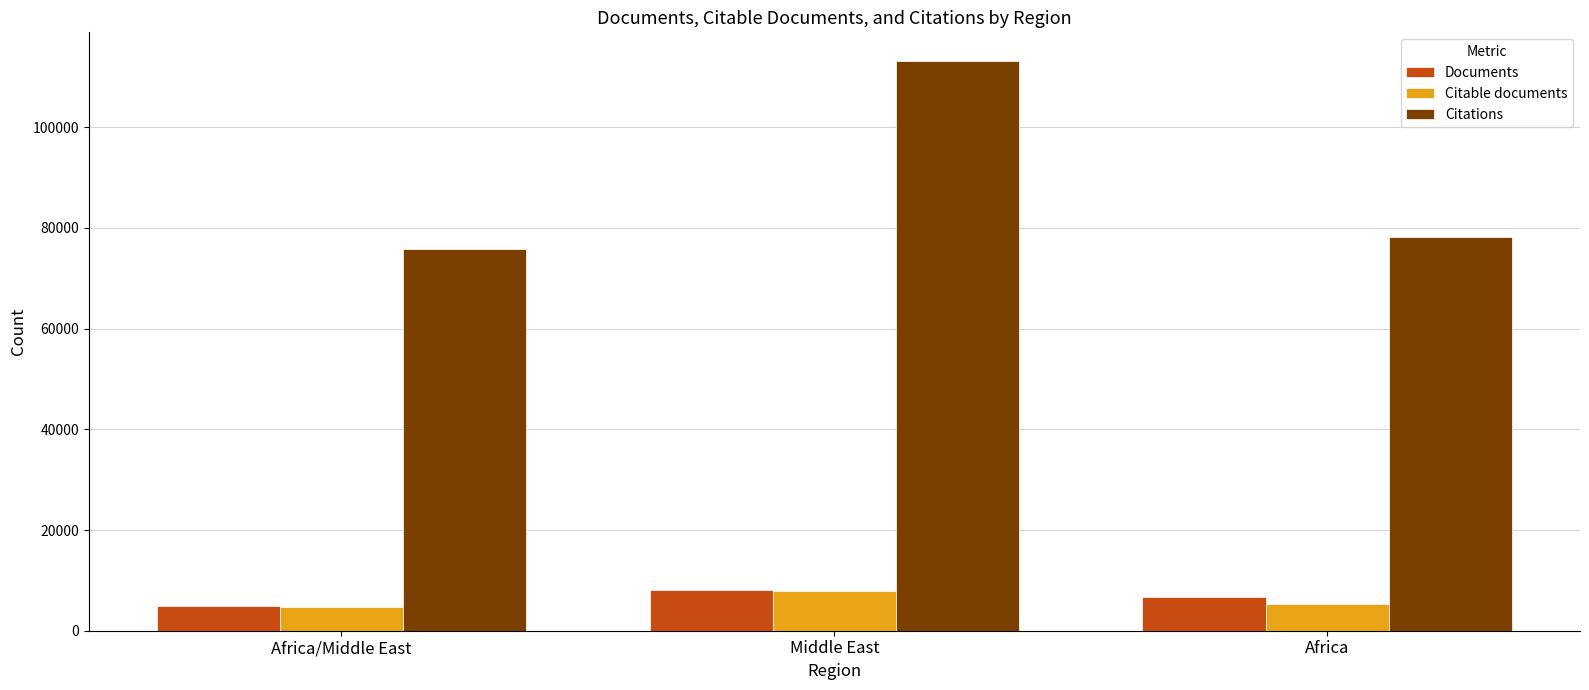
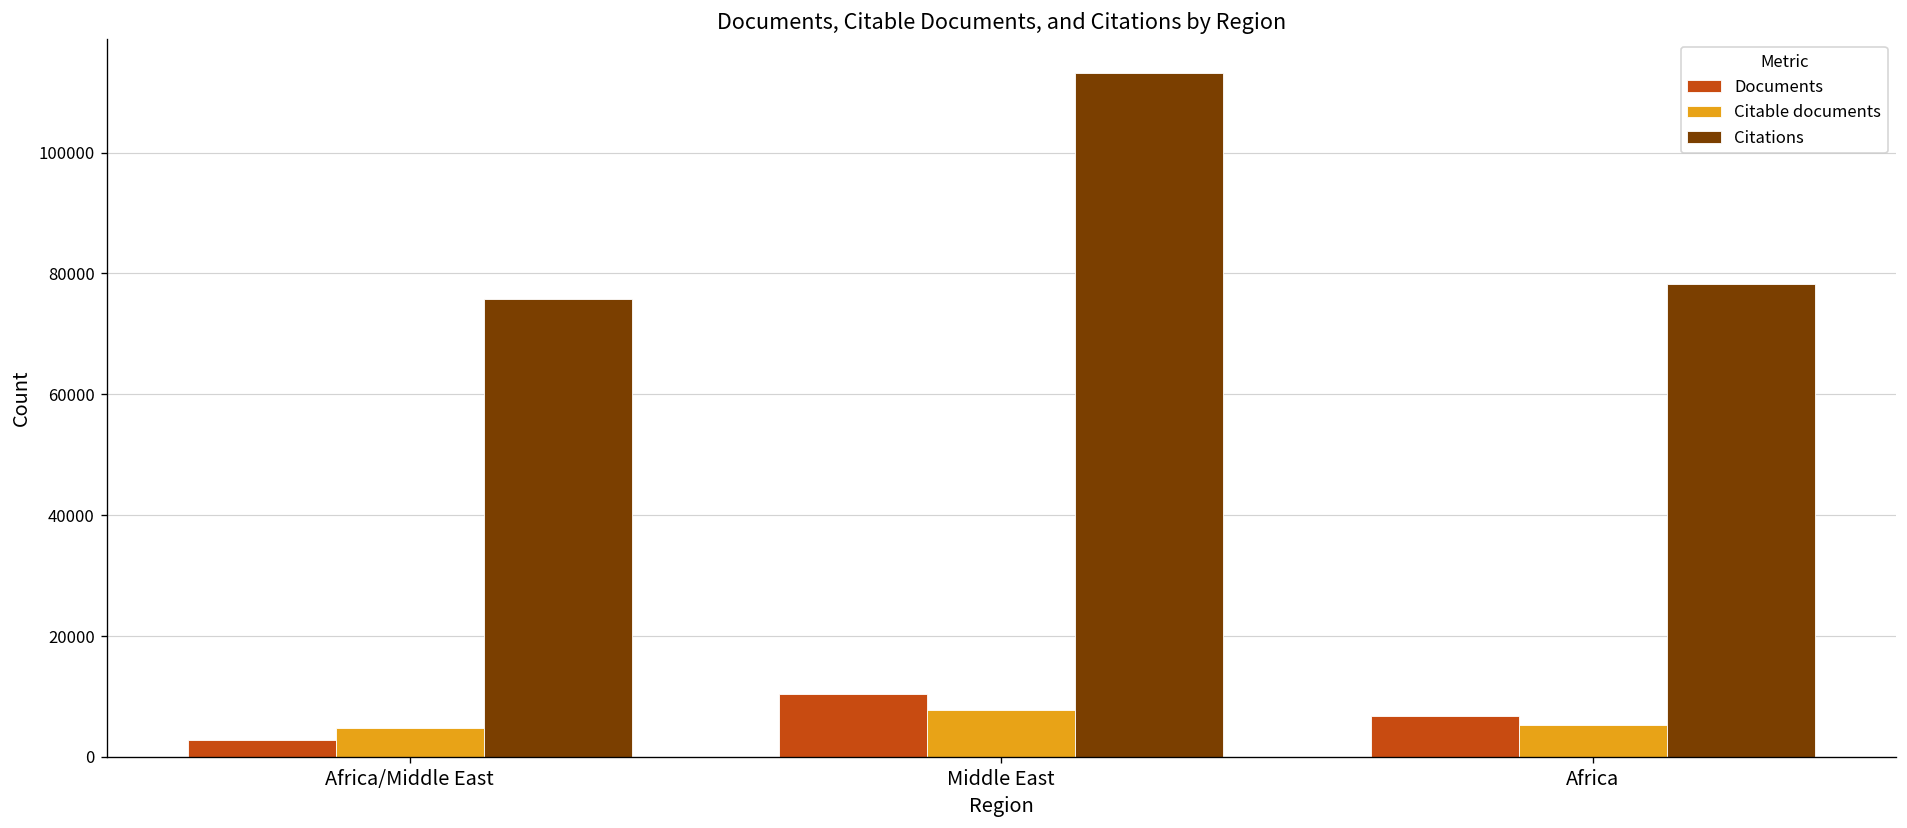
  {
    "Documents": {
-     "Africa/Middle East": 5000,
-     "Middle East": 8000,
+     "Africa/Middle East": 3000,
+     "Middle East": 10000,
      "Africa": 7000
    },
    "Citable documents": {
      "Africa/Middle East": 5000,
      "Middle East": 8000,
      "Africa": 5000
    },
    "Citations": {
      "Africa/Middle East": 76000,
      "Middle East": 113000,
      "Africa": 78000
    }
  }
